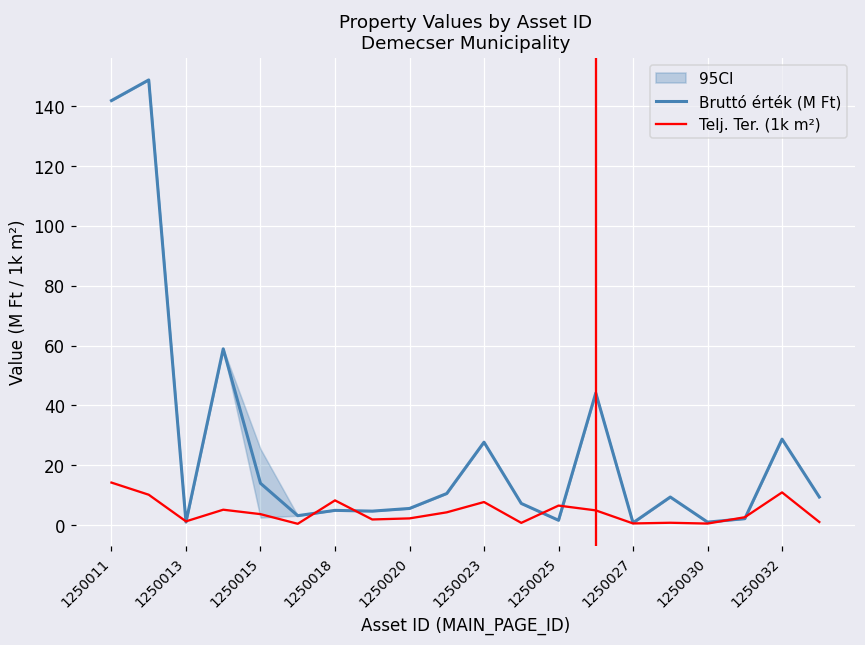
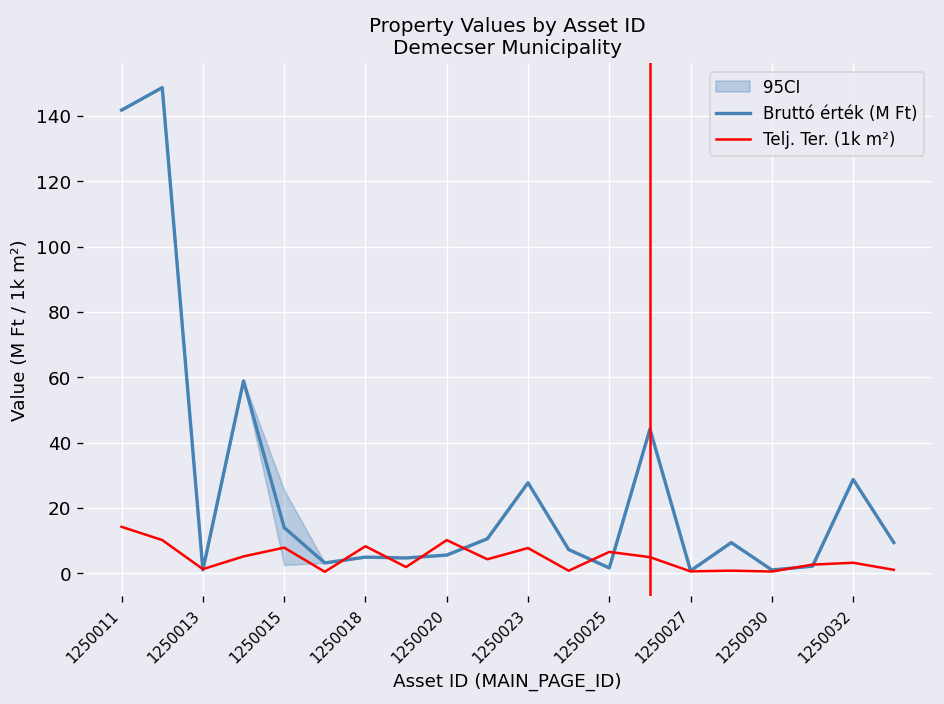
  {
    "Telj. Ter. (1k m²)": {
      "1250011": 14,
-     "1250015": 4,
+     "1250015": 8,
      "1250018": 8,
-     "1250020": 2,
+     "1250020": 10,
      "1250023": 8,
      "1250025": 7,
-     "1250032": 11
+     "1250032": 3
    }
  }
